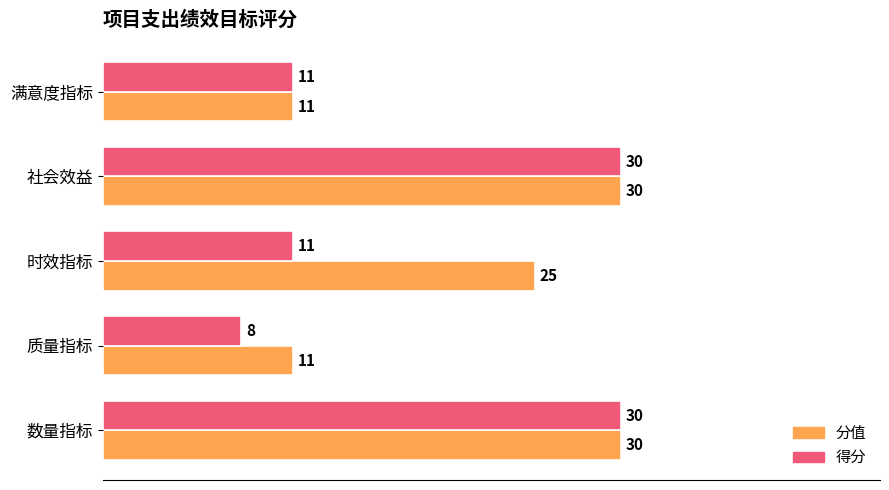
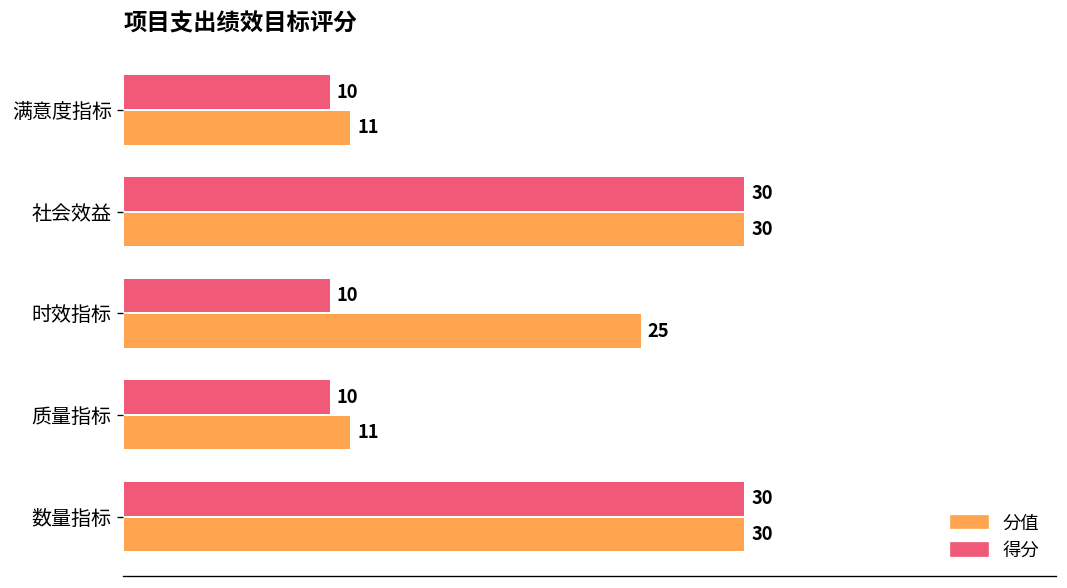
  {
    "分值": {
      "满意度指标": 11,
      "社会效益": 30,
      "时效指标": 25,
      "质量指标": 11,
      "数量指标": 30
    },
    "得分": {
-     "满意度指标": 11,
+     "满意度指标": 10,
      "社会效益": 30,
-     "时效指标": 11,
-     "质量指标": 8,
+     "时效指标": 10,
+     "质量指标": 10,
      "数量指标": 30
    }
  }
